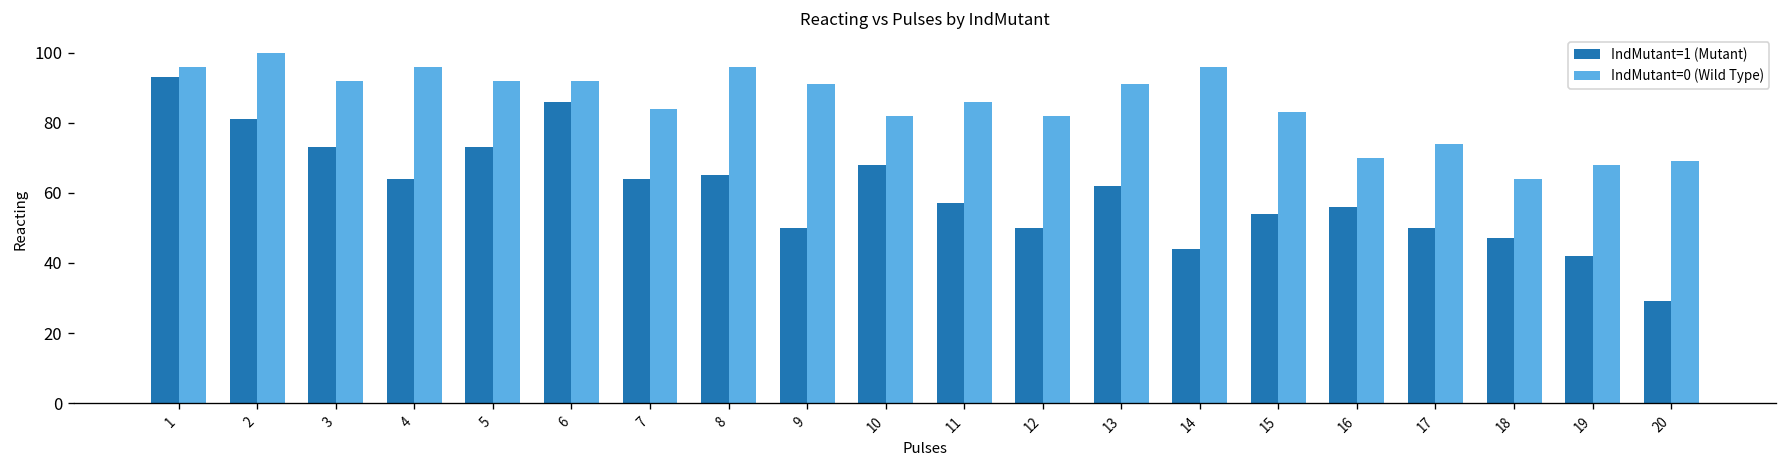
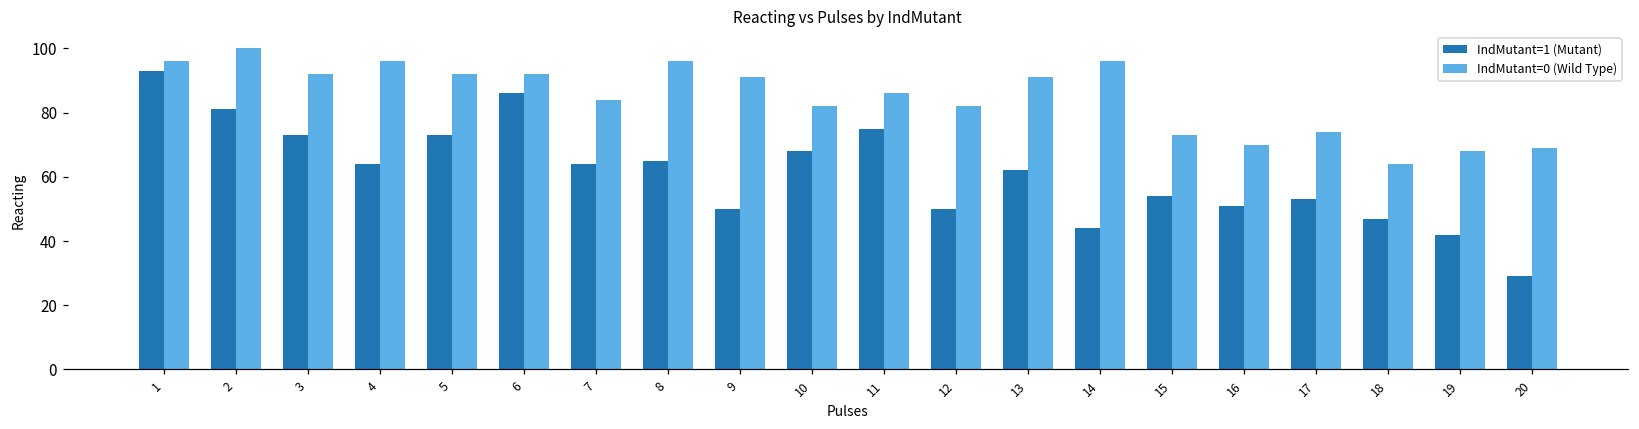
  {
    "IndMutant=1 (Mutant)": {
      "1": 93,
      "2": 81,
      "3": 73,
      "4": 64,
      "5": 73,
      "6": 86,
      "7": 64,
      "8": 65,
      "9": 50,
      "10": 68,
-     "11": 57,
+     "11": 75,
      "12": 50,
      "13": 62,
      "14": 44,
      "15": 54,
-     "16": 56,
-     "17": 50,
+     "16": 51,
+     "17": 53,
      "18": 47,
      "19": 42,
      "20": 29
    },
    "IndMutant=0 (Wild Type)": {
      "1": 96,
      "2": 100,
      "3": 92,
      "4": 96,
      "5": 92,
      "6": 92,
      "7": 84,
      "8": 96,
      "9": 91,
      "10": 82,
      "11": 86,
      "12": 82,
      "13": 91,
      "14": 96,
-     "15": 83,
+     "15": 73,
      "16": 70,
      "17": 74,
      "18": 64,
      "19": 68,
      "20": 69
    }
  }
